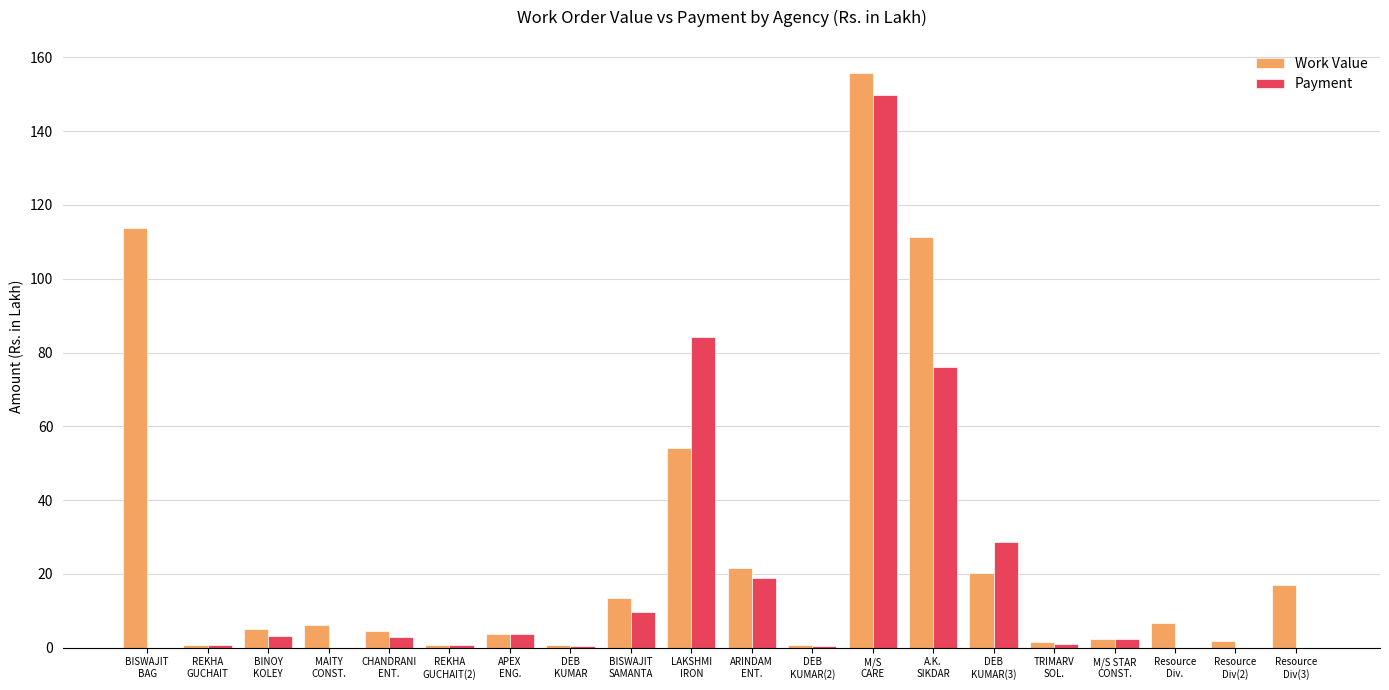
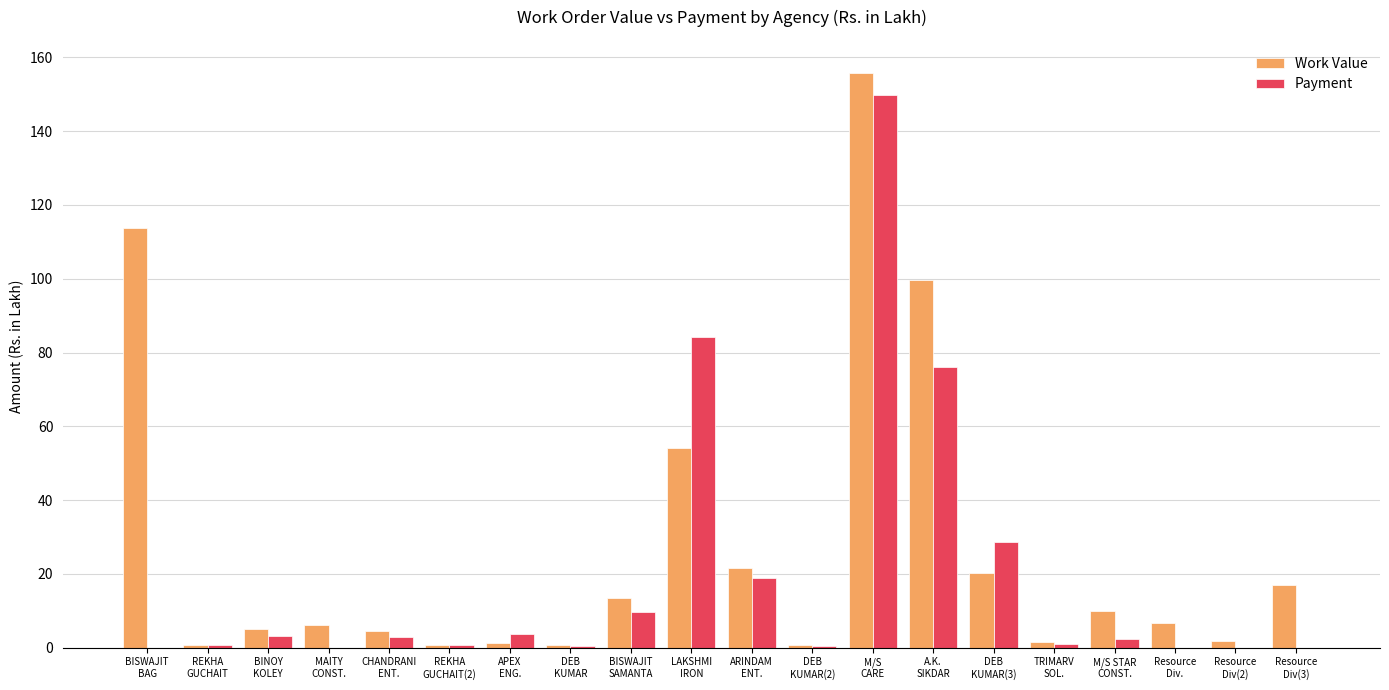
  {
    "Work Value": {
      "BISWAJIT BAG": 114,
      "REKHA GUCHAIT": 1,
      "BINOY KOLEY": 5,
      "MAITY CONST.": 6,
      "CHANDRANI ENT.": 4,
      "REKHA GUCHAIT(2)": 1,
-     "APEX ENG.": 4,
+     "APEX ENG.": 1,
      "DEB KUMAR": 1,
      "BISWAJIT SAMANTA": 13,
      "LAKSHMI IRON": 54,
      "ARINDAM ENT.": 22,
      "DEB KUMAR(2)": 1,
      "M/S CARE": 156,
-     "A.K. SIKDAR": 111,
+     "A.K. SIKDAR": 100,
      "DEB KUMAR(3)": 20,
      "TRIMARV SOL.": 1,
-     "M/S STAR CONST.": 2,
+     "M/S STAR CONST.": 10,
      "Resource Div.": 7,
      "Resource Div(2)": 2,
      "Resource Div(3)": 17
    },
    "Payment": {
      "BISWAJIT BAG": 0,
      "REKHA GUCHAIT": 1,
      "BINOY KOLEY": 3,
      "MAITY CONST.": 0,
      "CHANDRANI ENT.": 3,
      "APEX ENG.": 4,
      "BISWAJIT SAMANTA": 10,
      "LAKSHMI IRON": 84,
      "ARINDAM ENT.": 19,
      "M/S CARE": 150,
      "A.K. SIKDAR": 76,
      "DEB KUMAR(3)": 29,
      "TRIMARV SOL.": 1,
      "M/S STAR CONST.": 2,
      "Resource Div.": 0,
      "Resource Div(2)": 0,
      "Resource Div(3)": 0
    }
  }
